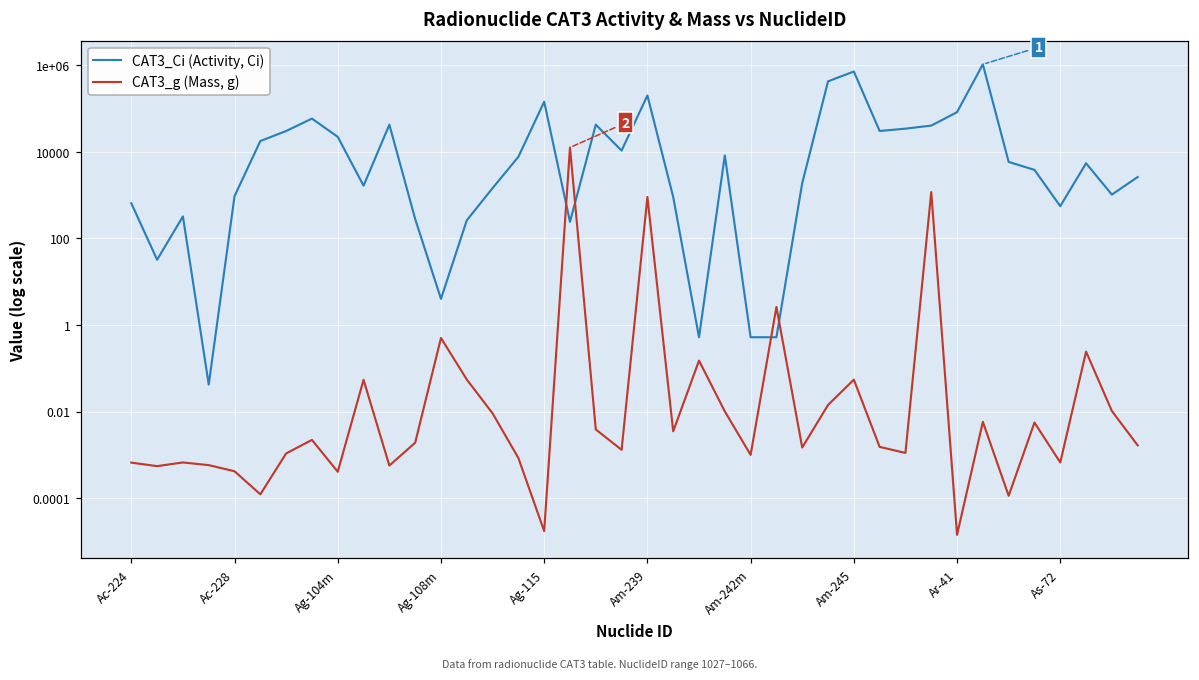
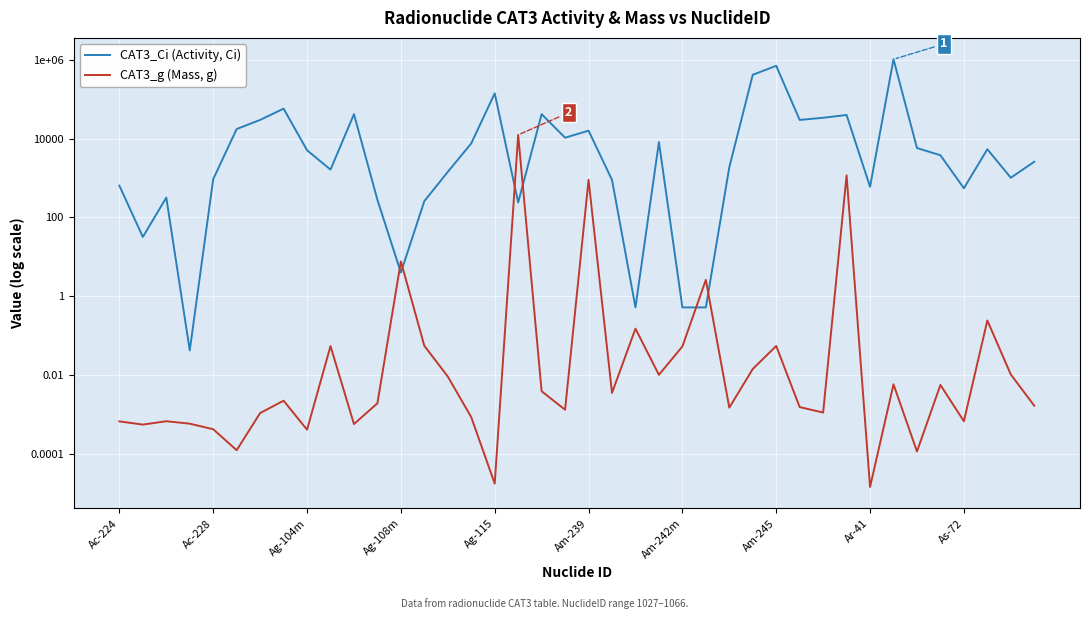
  {
    "CAT3_Ci (Activity, Ci)": {
      "Ac-224": 600,
      "Ac-228": 900,
-     "Ag-104m": 20000,
+     "Ag-104m": 5000,
      "Ag-108m": 4,
      "Ag-115": 140000,
-     "Am-239": 200000,
+     "Am-239": 16000,
      "Am-242m": 0.5,
      "Am-245": 700000,
-     "Ar-41": 80000,
+     "Ar-41": 600,
      "As-72": 600
    },
    "CAT3_g (Mass, g)": {
      "Ac-224": 0.0007,
      "Ac-228": 0.0004,
      "Ag-104m": 0.0004,
-     "Ag-108m": 0.5,
+     "Ag-108m": 8,
      "Ag-115": 0.00002,
      "Am-239": 900,
-     "Am-242m": 0.001,
+     "Am-242m": 0.05,
      "Am-245": 0.05,
      "Ar-41": 0.000014,
      "As-72": 0.0007
    }
  }
